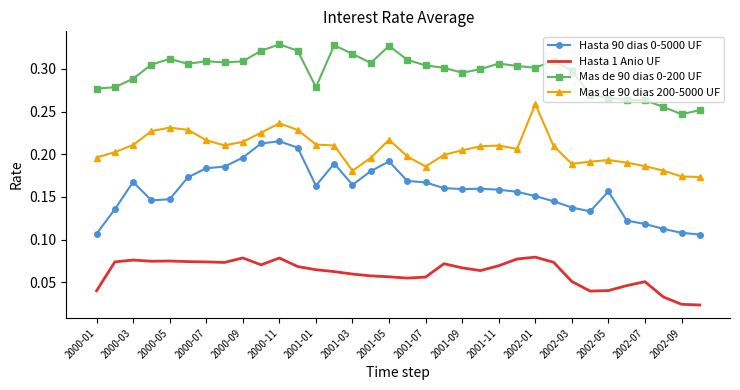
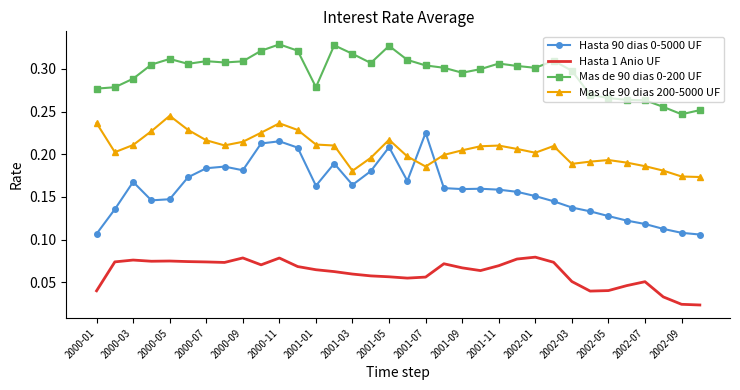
  {
    "Hasta 90 dias 0-5000 UF": {
      "2000-01": 0.11,
      "2000-03": 0.17,
      "2000-05": 0.15,
      "2000-07": 0.18,
-     "2000-09": 0.20,
+     "2000-09": 0.18,
      "2000-11": 0.22,
      "2001-01": 0.16,
      "2001-03": 0.16,
-     "2001-05": 0.19,
-     "2001-07": 0.17,
+     "2001-05": 0.21,
+     "2001-07": 0.23,
      "2001-09": 0.16,
      "2001-11": 0.16,
      "2002-01": 0.15,
      "2002-03": 0.14,
-     "2002-05": 0.16,
+     "2002-05": 0.13,
      "2002-07": 0.12,
      "2002-09": 0.11
    },
    "Hasta 1 Anio UF": {
      "2000-01": 0.04,
      "2000-03": 0.08,
      "2000-05": 0.08,
      "2000-07": 0.07,
      "2000-09": 0.08,
      "2000-11": 0.08,
      "2001-01": 0.06,
      "2001-03": 0.06,
      "2001-05": 0.06,
      "2001-07": 0.06,
      "2001-09": 0.07,
      "2001-11": 0.07,
      "2002-01": 0.08,
      "2002-03": 0.05,
      "2002-05": 0.04,
      "2002-07": 0.05,
      "2002-09": 0.02
    },
    "Mas de 90 dias 0-200 UF": {
      "2000-01": 0.28,
      "2000-03": 0.29,
      "2000-05": 0.31,
      "2000-07": 0.31,
      "2000-09": 0.31,
      "2000-11": 0.33,
      "2001-01": 0.28,
      "2001-03": 0.32,
      "2001-05": 0.33,
      "2001-07": 0.30,
      "2001-09": 0.30,
      "2001-11": 0.31,
      "2002-01": 0.30,
      "2002-09": 0.25
    },
    "Mas de 90 dias 200-5000 UF": {
-     "2000-01": 0.20,
+     "2000-01": 0.24,
      "2000-03": 0.21,
-     "2000-05": 0.23,
+     "2000-05": 0.24,
      "2000-07": 0.22,
      "2000-09": 0.21,
      "2000-11": 0.24,
      "2001-01": 0.21,
      "2001-03": 0.18,
      "2001-05": 0.22,
      "2001-07": 0.19,
      "2001-09": 0.20,
      "2001-11": 0.21,
-     "2002-01": 0.26,
+     "2002-01": 0.20,
      "2002-03": 0.19,
      "2002-05": 0.19,
      "2002-07": 0.19,
      "2002-09": 0.17
    }
  }
